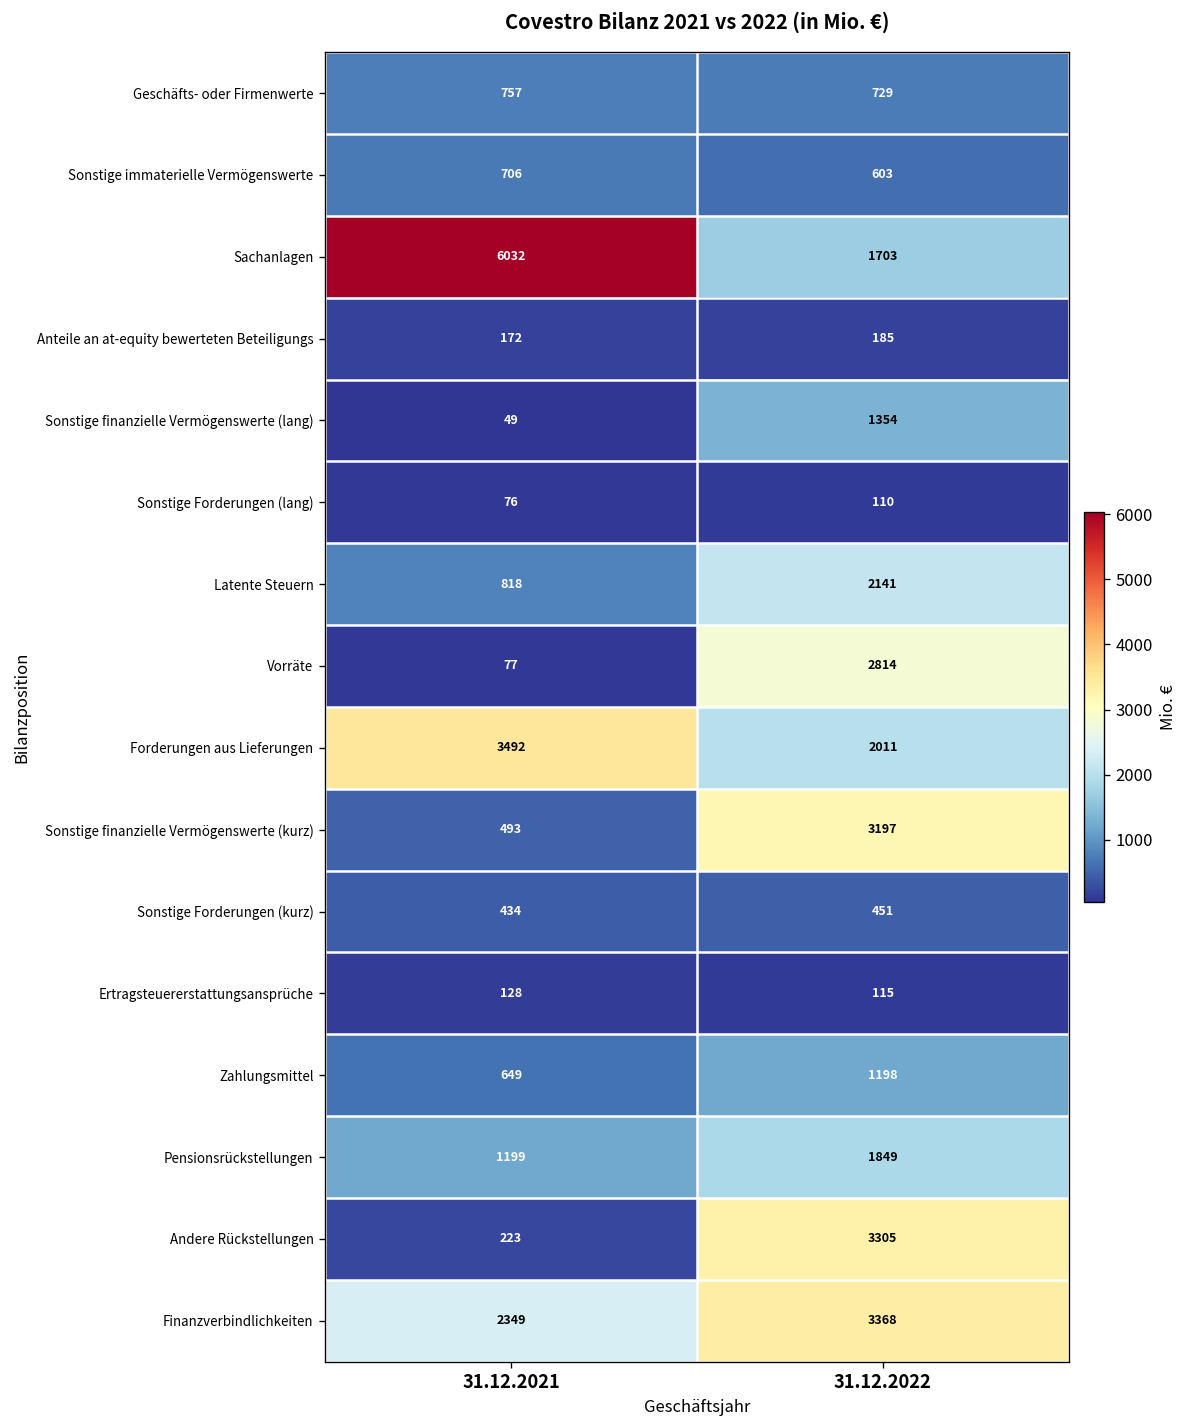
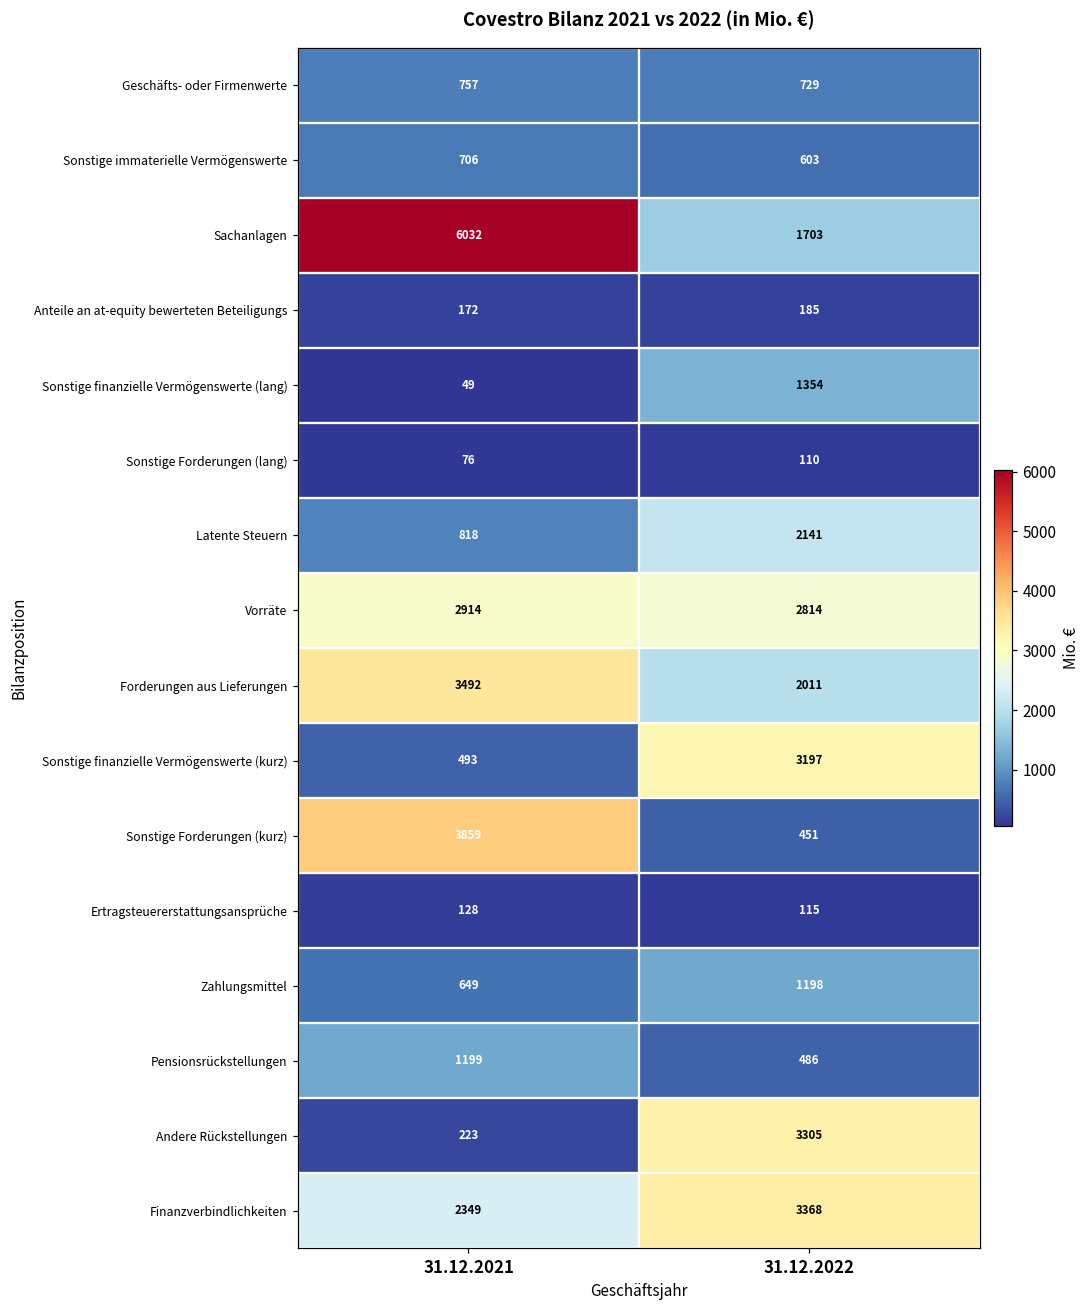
  {
    "Geschäfts- oder Firmenwerte": {
      "31.12.2021": 757,
      "31.12.2022": 729
    },
    "Sonstige immaterielle Vermögenswerte": {
      "31.12.2021": 706,
      "31.12.2022": 603
    },
    "Sachanlagen": {
      "31.12.2021": 6032,
      "31.12.2022": 1703
    },
    "Anteile an at-equity bewerteten Beteiligungs": {
      "31.12.2021": 172,
      "31.12.2022": 185
    },
    "Sonstige finanzielle Vermögenswerte (lang)": {
      "31.12.2021": 49,
      "31.12.2022": 1354
    },
    "Sonstige Forderungen (lang)": {
      "31.12.2021": 76,
      "31.12.2022": 110
    },
    "Latente Steuern": {
      "31.12.2021": 818,
      "31.12.2022": 2141
    },
    "Vorräte": {
-     "31.12.2021": 77,
+     "31.12.2021": 2914,
      "31.12.2022": 2814
    },
    "Forderungen aus Lieferungen": {
      "31.12.2021": 3492,
      "31.12.2022": 2011
    },
    "Sonstige finanzielle Vermögenswerte (kurz)": {
      "31.12.2021": 493,
      "31.12.2022": 3197
    },
    "Sonstige Forderungen (kurz)": {
-     "31.12.2021": 434,
+     "31.12.2021": 3859,
      "31.12.2022": 451
    },
    "Ertragsteuererstattungsansprüche": {
      "31.12.2021": 128,
      "31.12.2022": 115
    },
    "Zahlungsmittel": {
      "31.12.2021": 649,
      "31.12.2022": 1198
    },
    "Pensionsrückstellungen": {
      "31.12.2021": 1199,
-     "31.12.2022": 1849
+     "31.12.2022": 486
    },
    "Andere Rückstellungen": {
      "31.12.2021": 223,
      "31.12.2022": 3305
    },
    "Finanzverbindlichkeiten": {
      "31.12.2021": 2349,
      "31.12.2022": 3368
    }
  }
